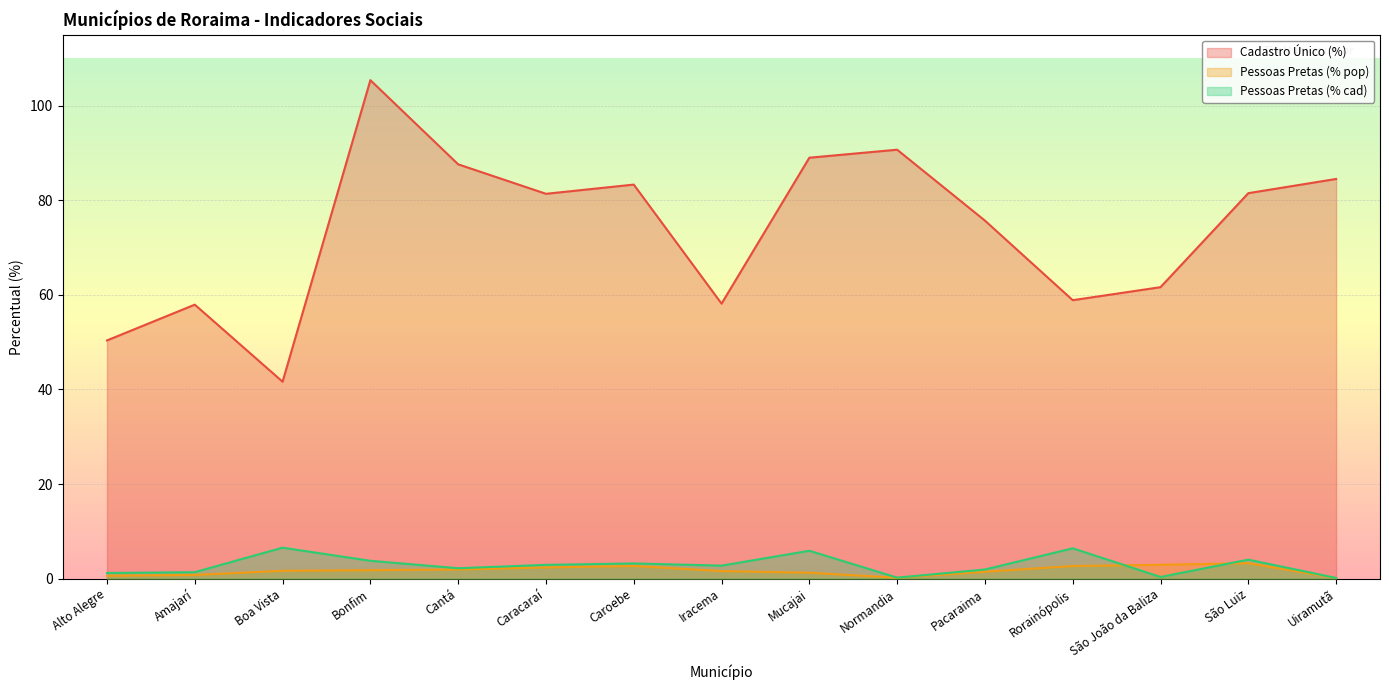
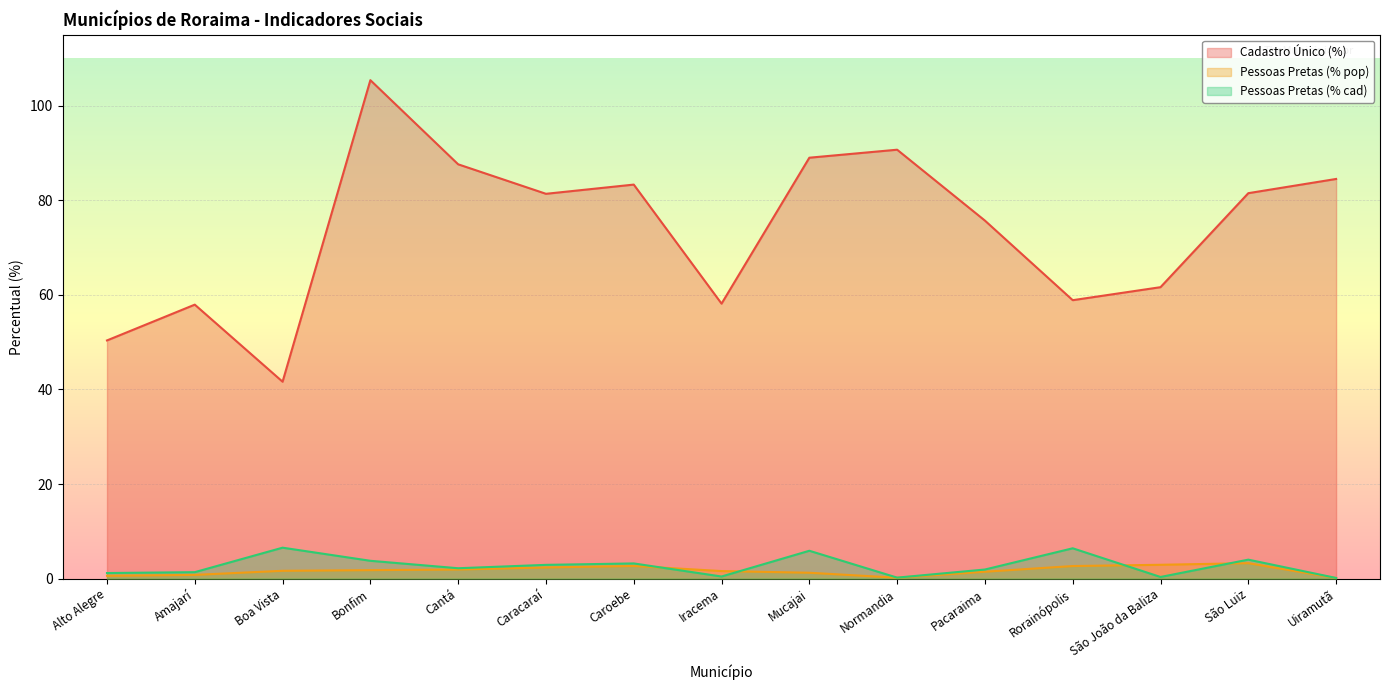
  {
    "Pessoas Pretas (% cad)": {
      "Alto Alegre": 1,
      "Amajarí": 1,
      "Boa Vista": 7,
      "Bonfim": 4,
      "Caroebe": 3,
-     "Iracema": 3,
+     "Iracema": 0,
      "Mucajai": 6,
      "Rorainópolis": 6,
      "São João da Baliza": 0,
      "São Luiz": 4
    }
  }
